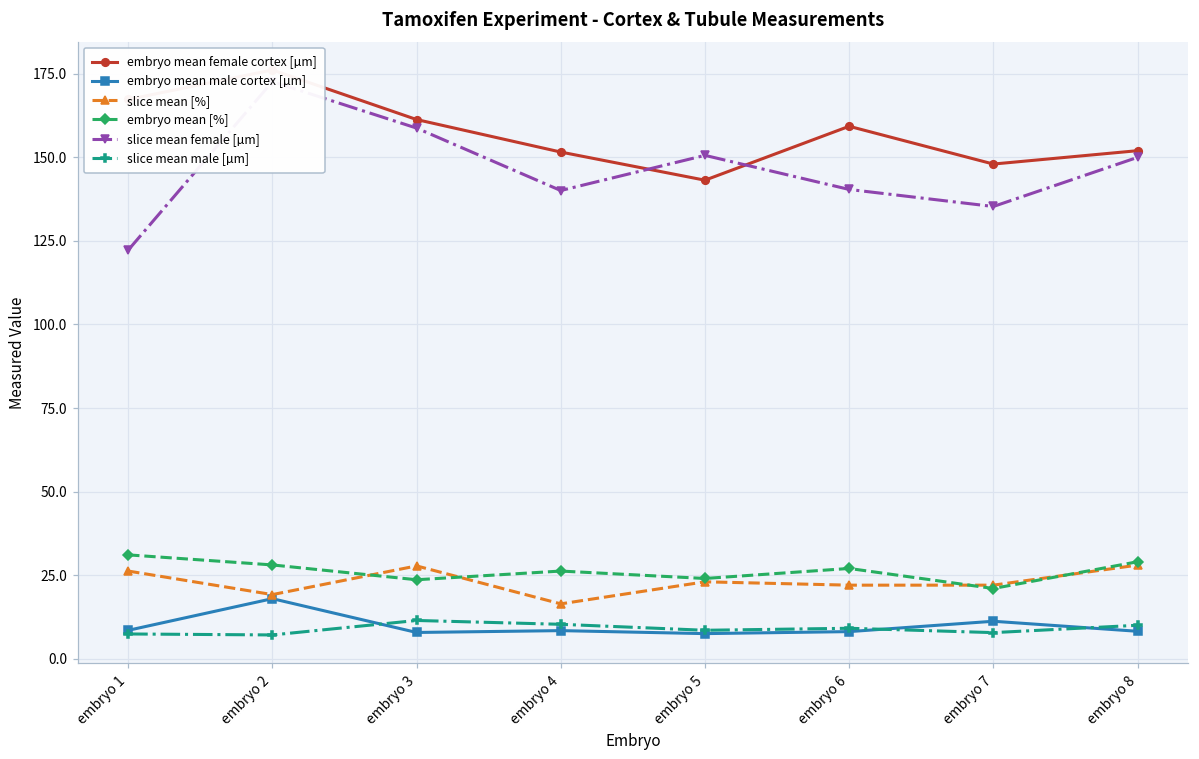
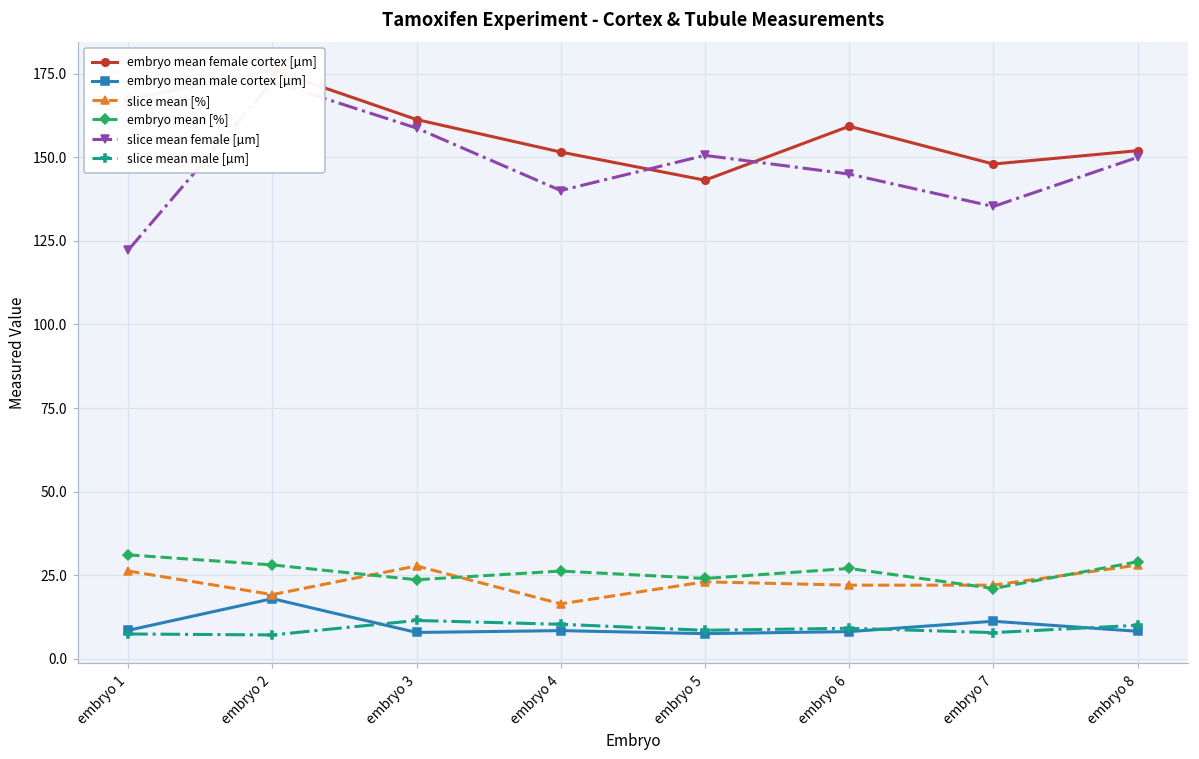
  {
    "embryo mean female cortex [µm]": {
      "embryo 3": 161,
      "embryo 4": 152,
      "embryo 5": 143,
      "embryo 6": 159,
      "embryo 7": 148,
      "embryo 8": 152
    },
    "embryo mean male cortex [µm]": {
      "embryo 1": 8,
      "embryo 2": 18,
      "embryo 3": 8,
      "embryo 4": 8,
      "embryo 5": 8,
      "embryo 6": 8,
      "embryo 7": 11,
      "embryo 8": 8
    },
    "slice mean [%]": {
      "embryo 1": 26,
      "embryo 2": 19,
      "embryo 3": 28,
      "embryo 4": 16,
      "embryo 5": 23,
      "embryo 6": 22,
      "embryo 7": 22,
      "embryo 8": 28
    },
    "slice mean female [µm]": {
      "embryo 1": 122,
      "embryo 3": 159,
      "embryo 4": 140,
      "embryo 5": 151,
-     "embryo 6": 140,
+     "embryo 6": 145,
      "embryo 7": 135,
      "embryo 8": 150
    }
  }
